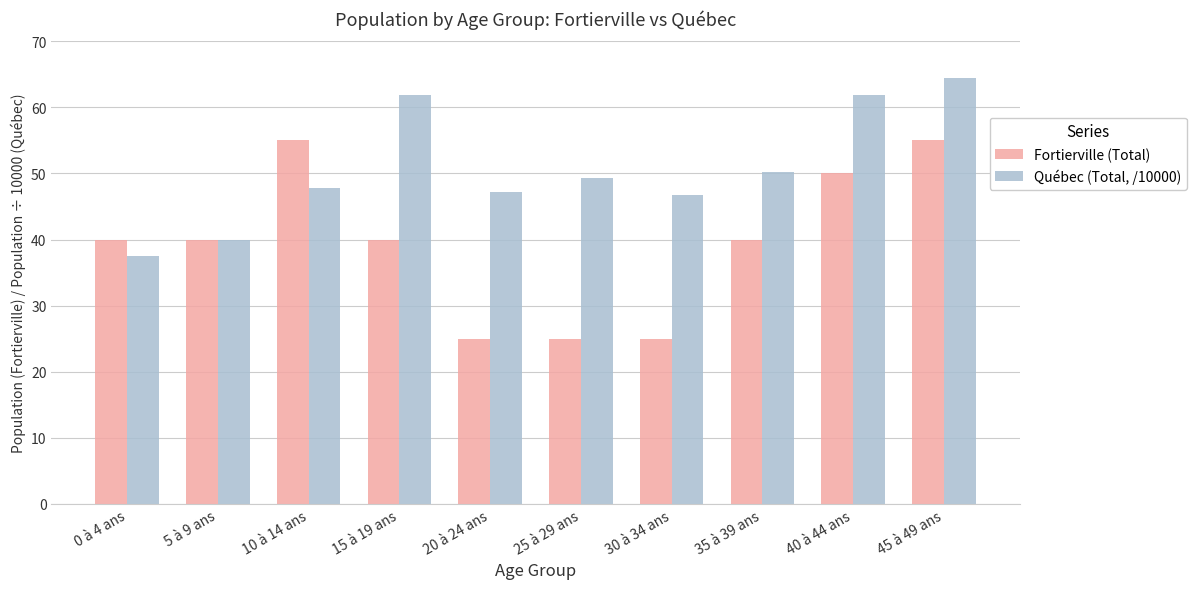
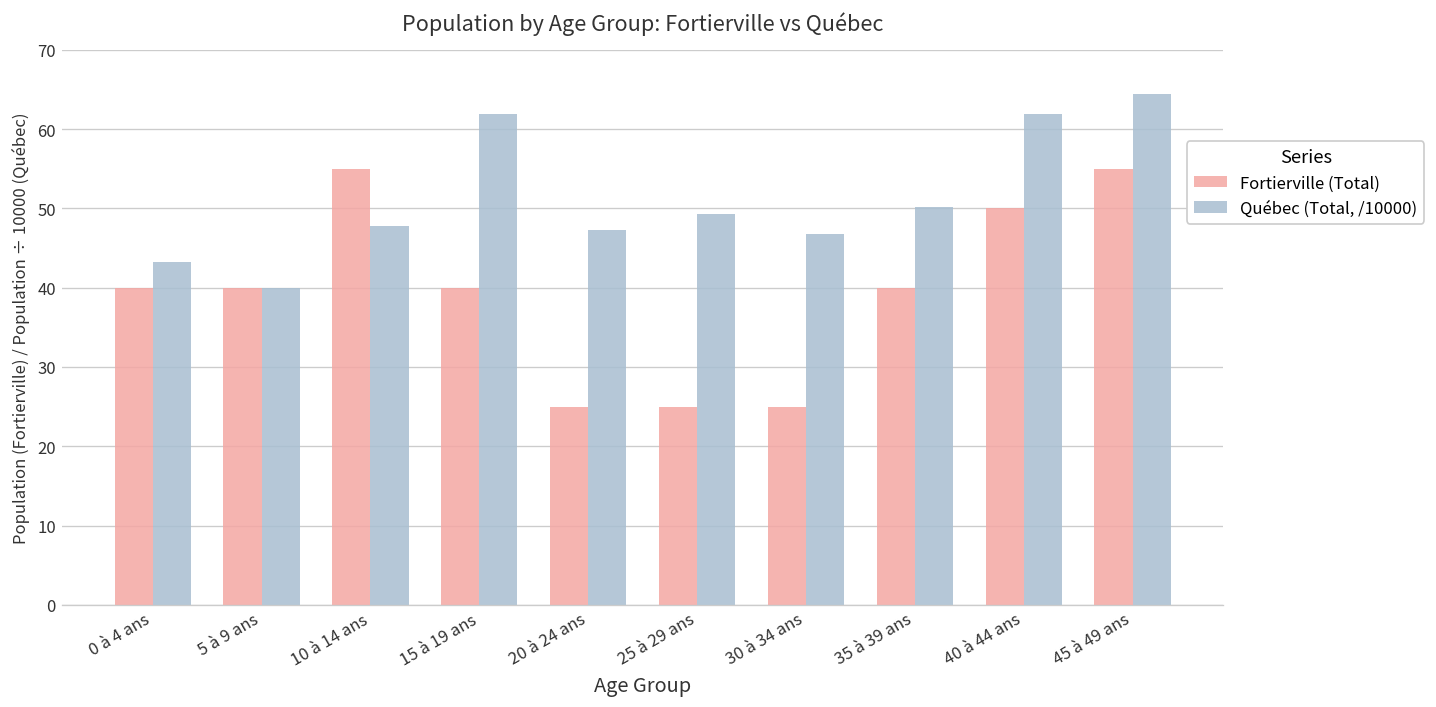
  {
    "Fortierville (Total)": {
      "0 à 4 ans": 40,
      "5 à 9 ans": 40,
      "10 à 14 ans": 55,
      "15 à 19 ans": 40,
      "20 à 24 ans": 25,
      "25 à 29 ans": 25,
      "30 à 34 ans": 25,
      "35 à 39 ans": 40,
      "40 à 44 ans": 50,
      "45 à 49 ans": 55
    },
    "Québec (Total, /10000)": {
-     "0 à 4 ans": 38,
+     "0 à 4 ans": 43,
      "5 à 9 ans": 40,
      "10 à 14 ans": 48,
      "15 à 19 ans": 62,
      "20 à 24 ans": 47,
      "25 à 29 ans": 49,
      "30 à 34 ans": 47,
      "35 à 39 ans": 50,
      "40 à 44 ans": 62,
      "45 à 49 ans": 64
    }
  }
